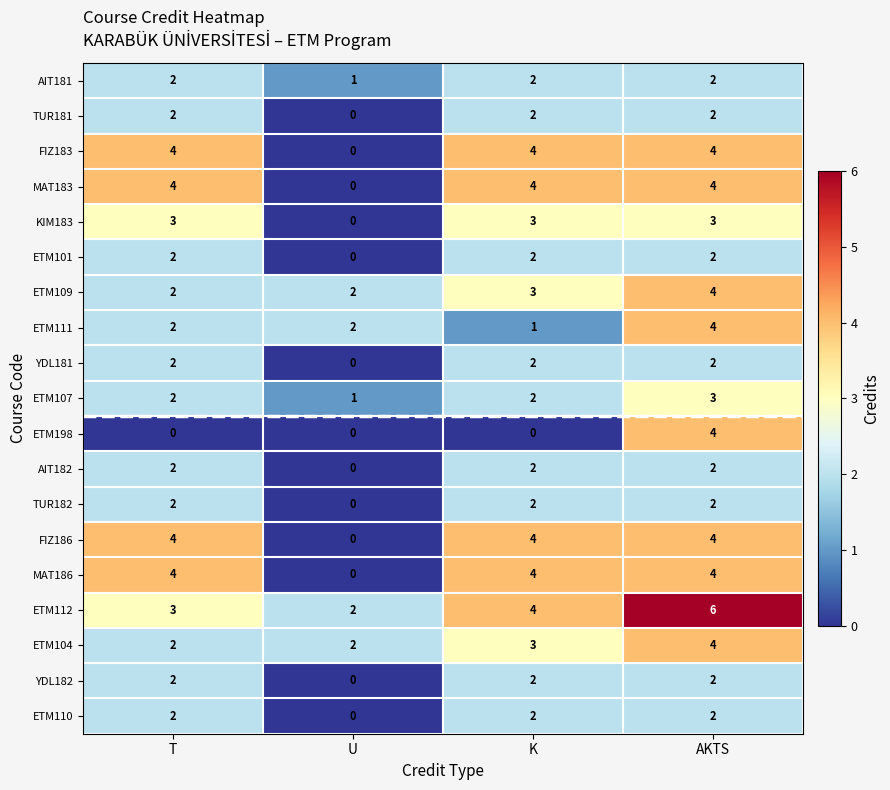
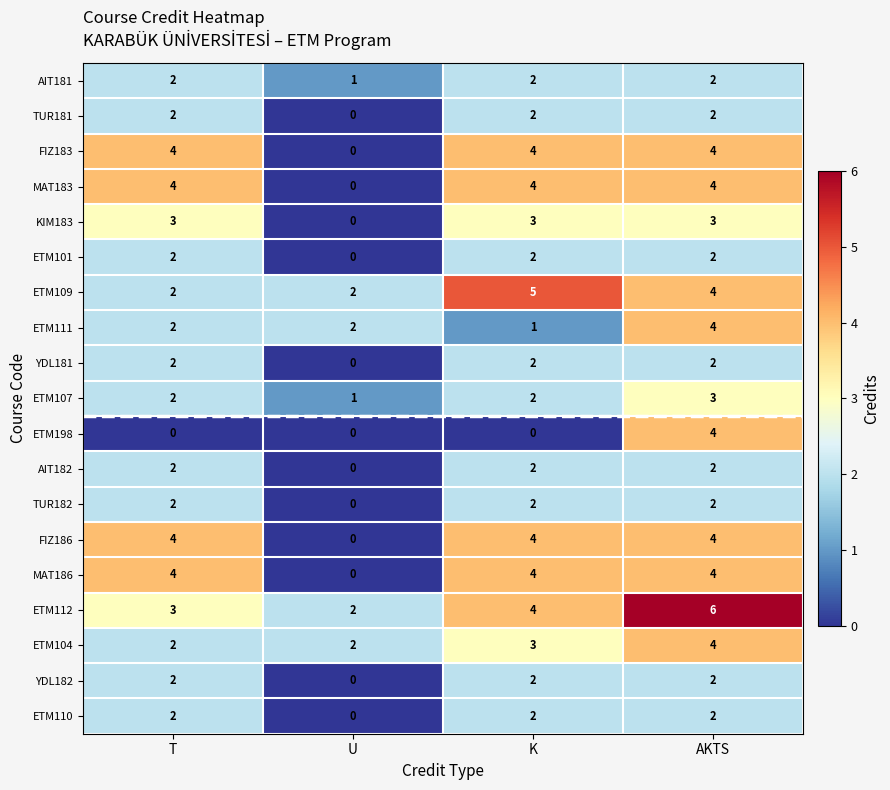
  {
    "AIT181": {
      "T": 2,
      "U": 1,
      "K": 2,
      "AKTS": 2
    },
    "TUR181": {
      "T": 2,
      "U": 0,
      "K": 2,
      "AKTS": 2
    },
    "FIZ183": {
      "T": 4,
      "U": 0,
      "K": 4,
      "AKTS": 4
    },
    "MAT183": {
      "T": 4,
      "U": 0,
      "K": 4,
      "AKTS": 4
    },
    "KIM183": {
      "T": 3,
      "U": 0,
      "K": 3,
      "AKTS": 3
    },
    "ETM101": {
      "T": 2,
      "U": 0,
      "K": 2,
      "AKTS": 2
    },
    "ETM109": {
      "T": 2,
      "U": 2,
-     "K": 3,
+     "K": 5,
      "AKTS": 4
    },
    "ETM111": {
      "T": 2,
      "U": 2,
      "K": 1,
      "AKTS": 4
    },
    "YDL181": {
      "T": 2,
      "U": 0,
      "K": 2,
      "AKTS": 2
    },
    "ETM107": {
      "T": 2,
      "U": 1,
      "K": 2,
      "AKTS": 3
    },
    "ETM198": {
      "T": 0,
      "U": 0,
      "K": 0,
      "AKTS": 4
    },
    "AIT182": {
      "T": 2,
      "U": 0,
      "K": 2,
      "AKTS": 2
    },
    "TUR182": {
      "T": 2,
      "U": 0,
      "K": 2,
      "AKTS": 2
    },
    "FIZ186": {
      "T": 4,
      "U": 0,
      "K": 4,
      "AKTS": 4
    },
    "MAT186": {
      "T": 4,
      "U": 0,
      "K": 4,
      "AKTS": 4
    },
    "ETM112": {
      "T": 3,
      "U": 2,
      "K": 4,
      "AKTS": 6
    },
    "ETM104": {
      "T": 2,
      "U": 2,
      "K": 3,
      "AKTS": 4
    },
    "YDL182": {
      "T": 2,
      "U": 0,
      "K": 2,
      "AKTS": 2
    },
    "ETM110": {
      "T": 2,
      "U": 0,
      "K": 2,
      "AKTS": 2
    }
  }
